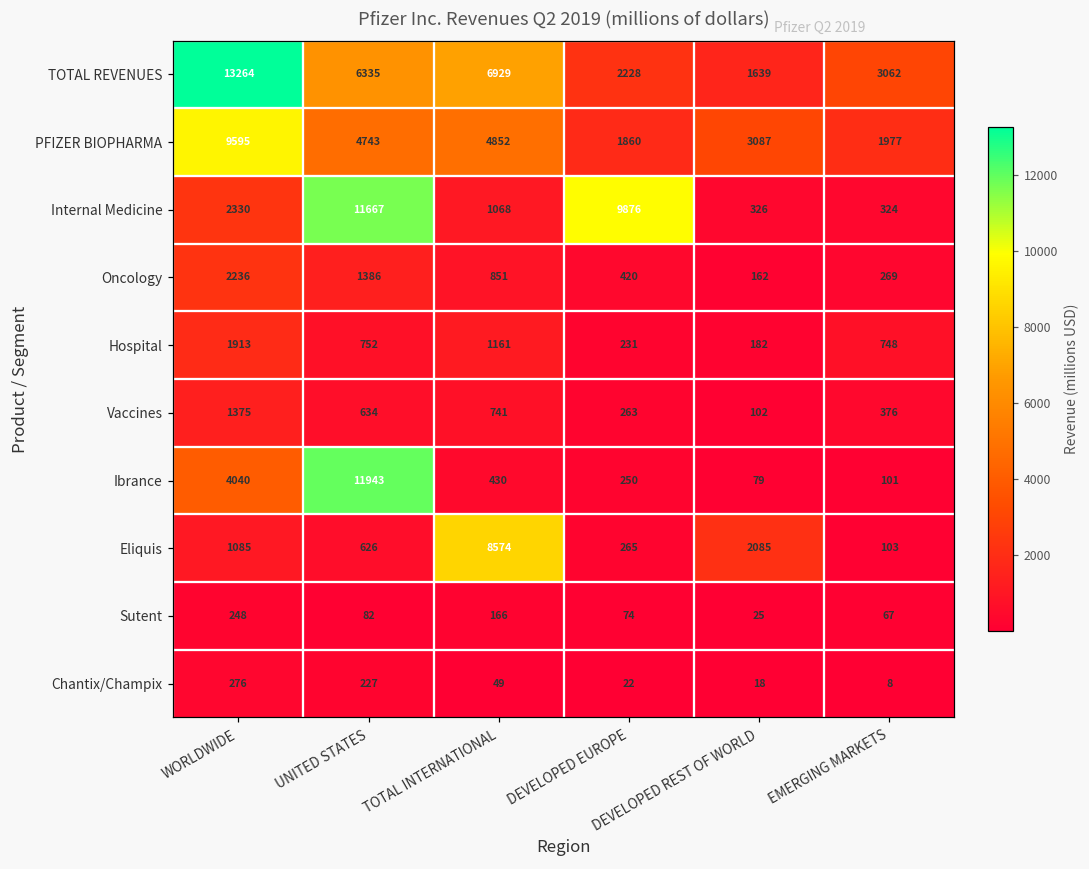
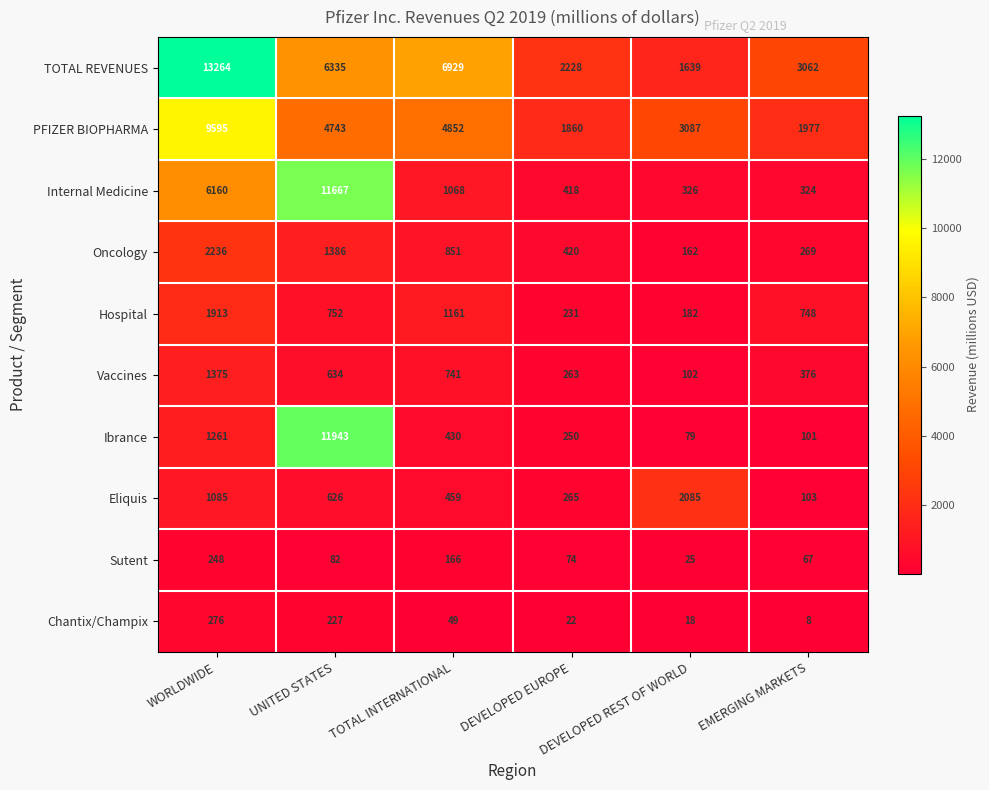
  {
    "TOTAL REVENUES": {
      "WORLDWIDE": 13264,
      "UNITED STATES": 6335,
      "TOTAL INTERNATIONAL": 6929,
      "DEVELOPED EUROPE": 2228,
      "DEVELOPED REST OF WORLD": 1639,
      "EMERGING MARKETS": 3062
    },
    "PFIZER BIOPHARMA": {
      "WORLDWIDE": 9595,
      "UNITED STATES": 4743,
      "TOTAL INTERNATIONAL": 4852,
      "DEVELOPED EUROPE": 1860,
      "DEVELOPED REST OF WORLD": 3087,
      "EMERGING MARKETS": 1977
    },
    "Internal Medicine": {
-     "WORLDWIDE": 2330,
+     "WORLDWIDE": 6160,
      "UNITED STATES": 11667,
      "TOTAL INTERNATIONAL": 1068,
-     "DEVELOPED EUROPE": 9876,
+     "DEVELOPED EUROPE": 418,
      "DEVELOPED REST OF WORLD": 326,
      "EMERGING MARKETS": 324
    },
    "Oncology": {
      "WORLDWIDE": 2236,
      "UNITED STATES": 1386,
      "TOTAL INTERNATIONAL": 851,
      "DEVELOPED EUROPE": 420,
      "DEVELOPED REST OF WORLD": 162,
      "EMERGING MARKETS": 269
    },
    "Hospital": {
      "WORLDWIDE": 1913,
      "UNITED STATES": 752,
      "TOTAL INTERNATIONAL": 1161,
      "DEVELOPED EUROPE": 231,
      "DEVELOPED REST OF WORLD": 182,
      "EMERGING MARKETS": 748
    },
    "Vaccines": {
      "WORLDWIDE": 1375,
      "UNITED STATES": 634,
      "TOTAL INTERNATIONAL": 741,
      "DEVELOPED EUROPE": 263,
      "DEVELOPED REST OF WORLD": 102,
      "EMERGING MARKETS": 376
    },
    "Ibrance": {
-     "WORLDWIDE": 4040,
+     "WORLDWIDE": 1261,
      "UNITED STATES": 11943,
      "TOTAL INTERNATIONAL": 430,
      "DEVELOPED EUROPE": 250,
      "DEVELOPED REST OF WORLD": 79,
      "EMERGING MARKETS": 101
    },
    "Eliquis": {
      "WORLDWIDE": 1085,
      "UNITED STATES": 626,
-     "TOTAL INTERNATIONAL": 8574,
+     "TOTAL INTERNATIONAL": 459,
      "DEVELOPED EUROPE": 265,
      "DEVELOPED REST OF WORLD": 2085,
      "EMERGING MARKETS": 103
    },
    "Sutent": {
      "WORLDWIDE": 248,
      "UNITED STATES": 82,
      "TOTAL INTERNATIONAL": 166,
      "DEVELOPED EUROPE": 74,
      "DEVELOPED REST OF WORLD": 25,
      "EMERGING MARKETS": 67
    },
    "Chantix/Champix": {
      "WORLDWIDE": 276,
      "UNITED STATES": 227,
      "TOTAL INTERNATIONAL": 49,
      "DEVELOPED EUROPE": 22,
      "DEVELOPED REST OF WORLD": 18,
      "EMERGING MARKETS": 8
    }
  }
